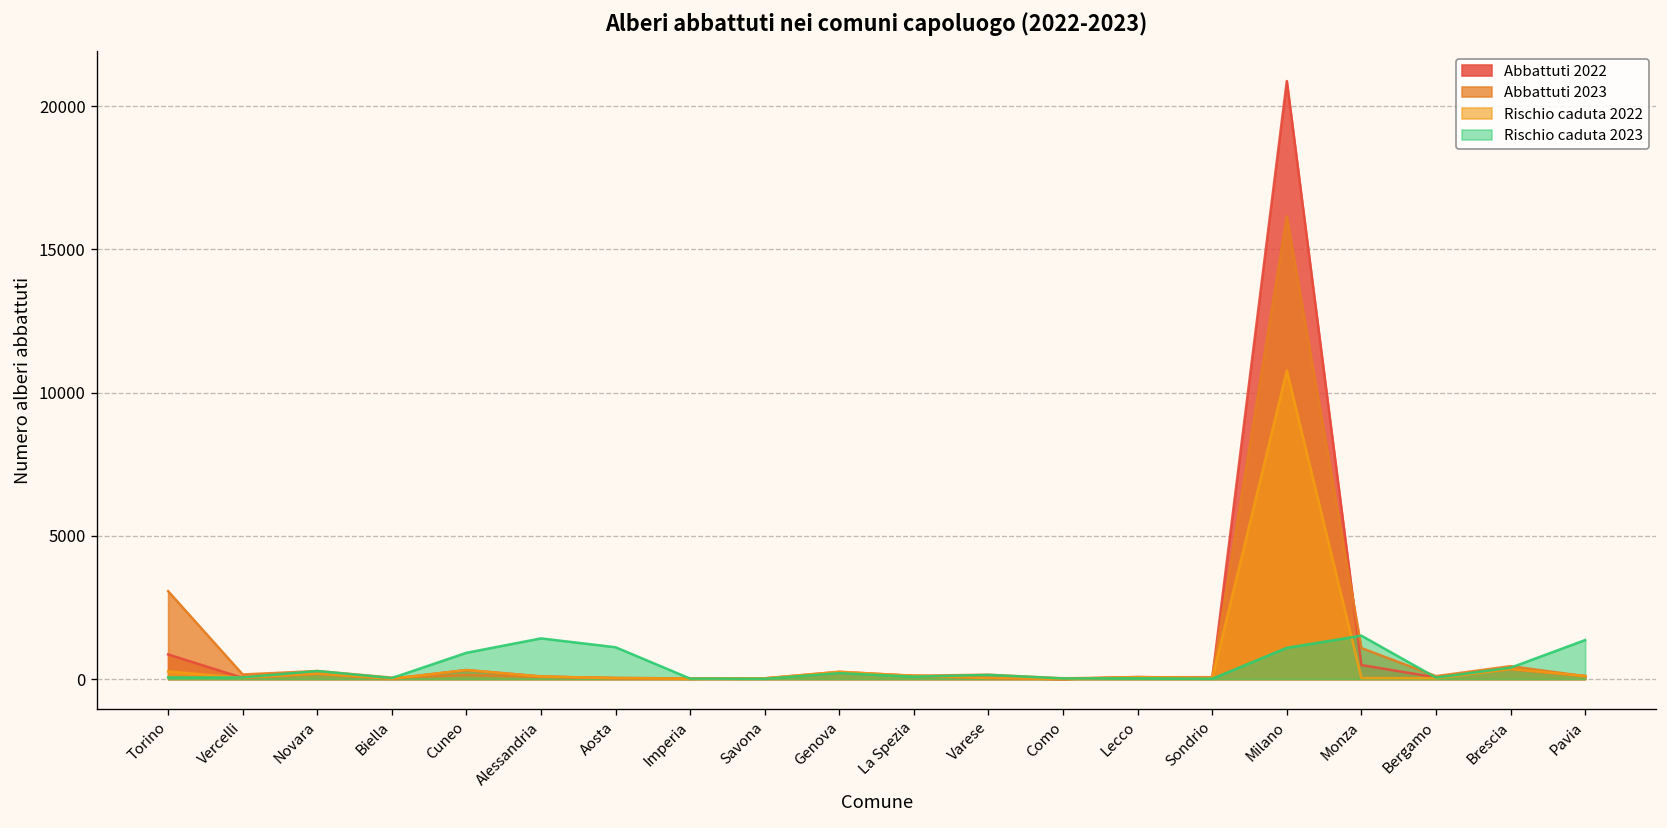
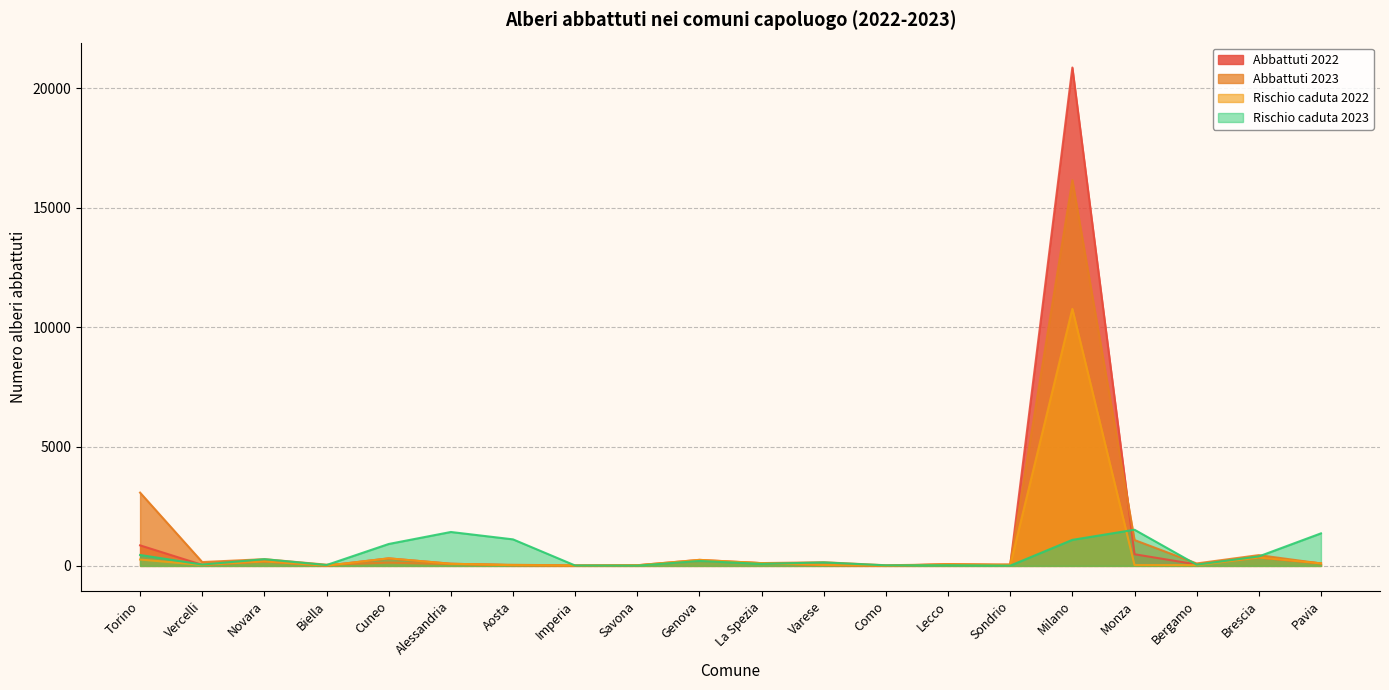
  {
    "Rischio caduta 2023": {
-     "Torino": 100,
+     "Torino": 500,
      "Cuneo": 900,
      "Alessandria": 1400,
      "Aosta": 1100,
      "Milano": 1100,
      "Monza": 1500,
      "Pavia": 1400
    }
  }
